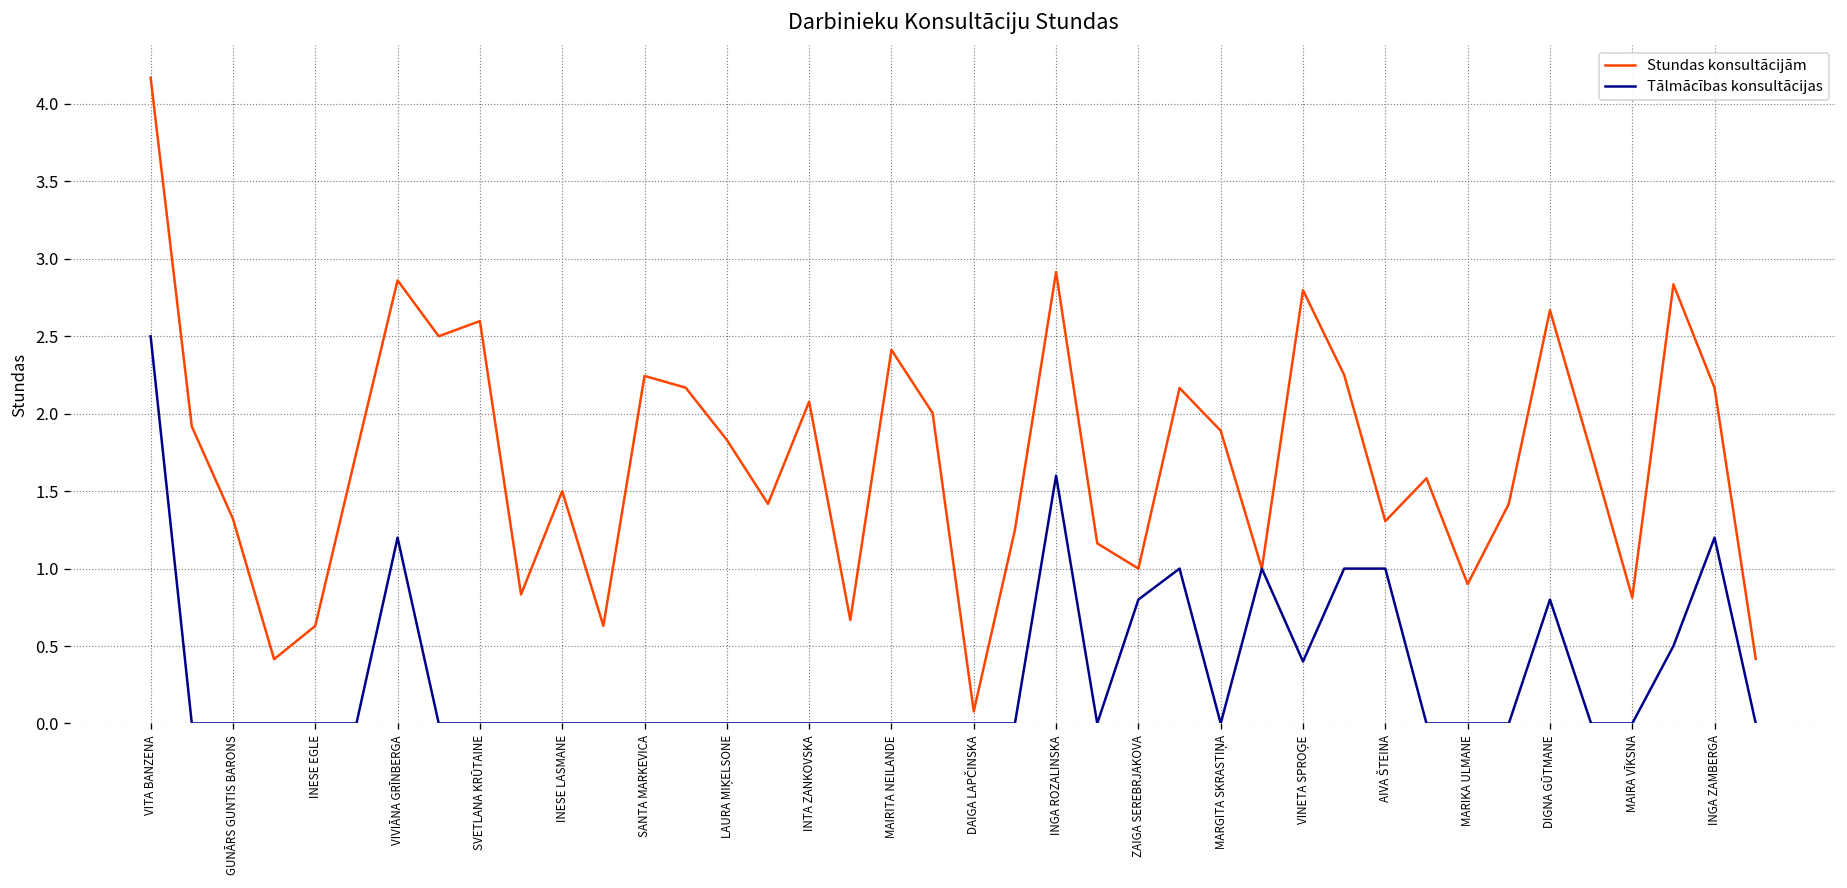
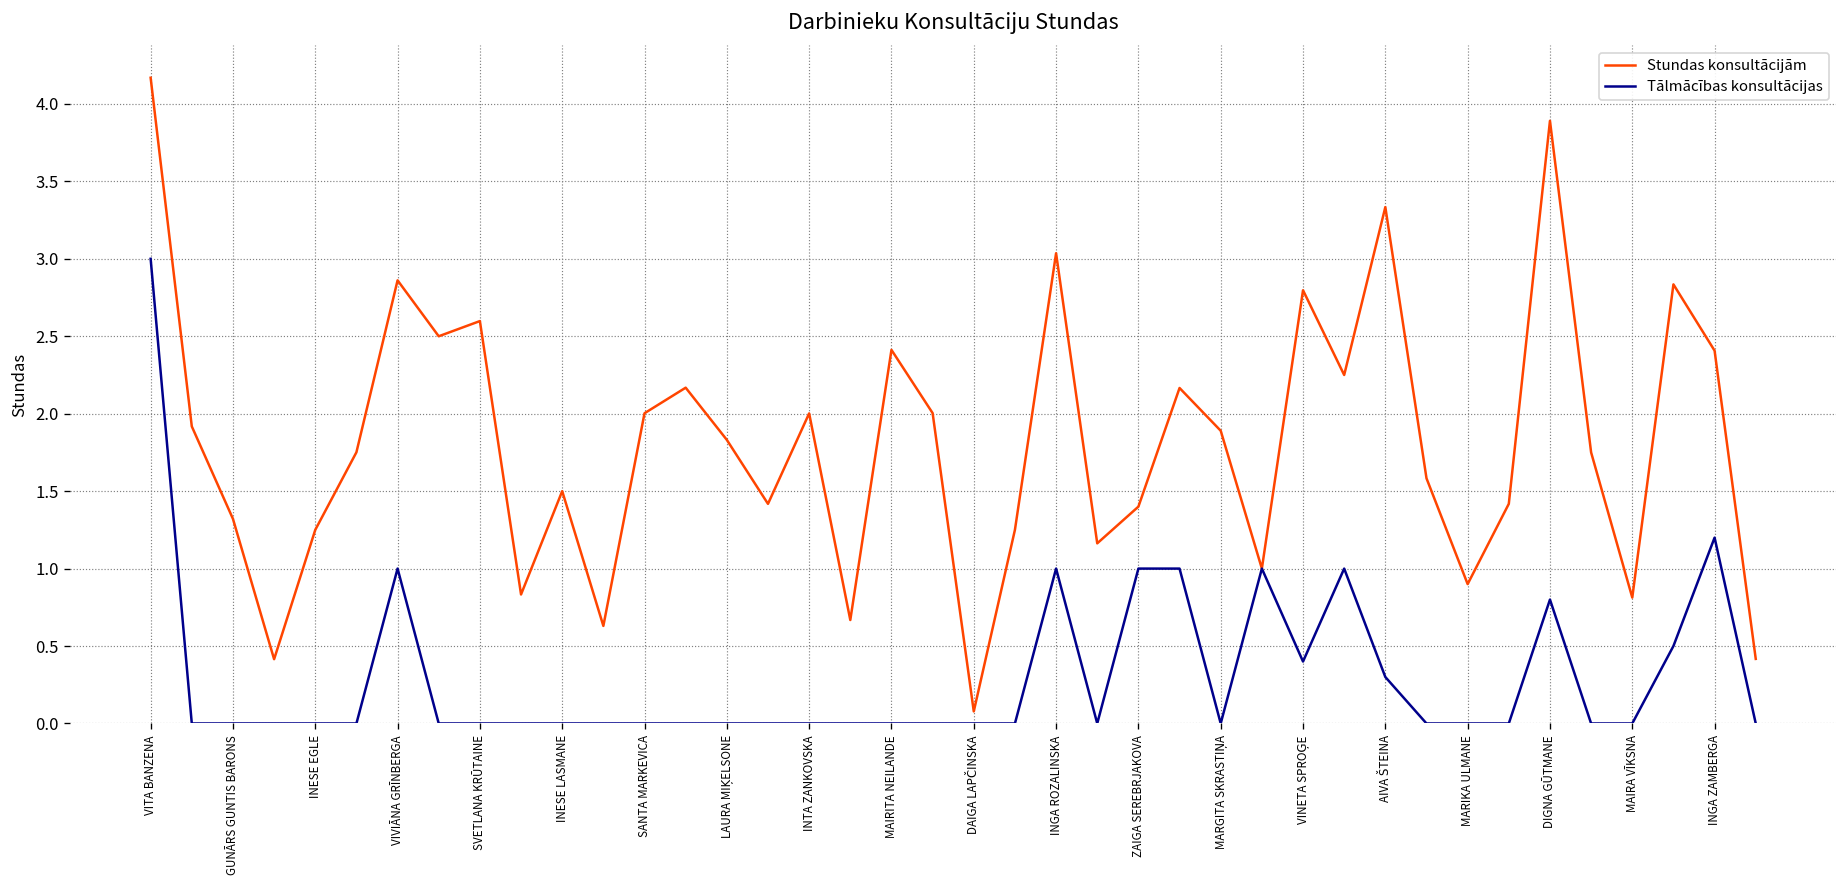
  {
    "Stundas konsultācijām": {
      "VITA BANZENA": 4.17,
      "GUNĀRS GUNTIS BARONS": 1.32,
-     "INESE EGLE": 0.63,
+     "INESE EGLE": 1.25,
      "VIVIĀNA GRĪNBERGA": 2.86,
      "SVETLANA KRŪTAINE": 2.60,
      "INESE LASMANE": 1.50,
-     "SANTA MARKEVICA": 2.24,
+     "SANTA MARKEVICA": 2.00,
      "LAURA MIĶELSONE": 1.83,
-     "INTA ZANKOVSKA": 2.08,
+     "INTA ZANKOVSKA": 2.00,
      "MAIRITA NEILANDE": 2.41,
      "DAIGA LAPČINSKA": 0.08,
-     "INGA ROZALINSKA": 2.92,
-     "ZAIGA SEREBRJAKOVA": 1.0,
+     "INGA ROZALINSKA": 3.04,
+     "ZAIGA SEREBRJAKOVA": 1.4,
      "MARGITA SKRASTIŅA": 1.89,
      "VINETA SPROĢE": 2.80,
-     "AIVA ŠTEINA": 1.31,
+     "AIVA ŠTEINA": 3.33,
      "MARIKA ULMANE": 0.90,
-     "DIGNA GŪTMANE": 2.67,
+     "DIGNA GŪTMANE": 3.89,
      "MAIRA VĪKSNA": 0.81,
-     "INGA ZAMBERGA": 2.17
+     "INGA ZAMBERGA": 2.41
    },
    "Tālmācības konsultācijas": {
-     "VITA BANZENA": 2.5,
+     "VITA BANZENA": 3.0,
      "GUNĀRS GUNTIS BARONS": 0.0,
      "INESE EGLE": 0.0,
-     "VIVIĀNA GRĪNBERGA": 1.2,
+     "VIVIĀNA GRĪNBERGA": 1.0,
      "SVETLANA KRŪTAINE": 0.0,
      "INESE LASMANE": 0.0,
      "SANTA MARKEVICA": 0.0,
      "LAURA MIĶELSONE": 0.0,
      "INTA ZANKOVSKA": 0.0,
      "MAIRITA NEILANDE": 0.0,
      "DAIGA LAPČINSKA": 0.0,
-     "INGA ROZALINSKA": 1.6,
-     "ZAIGA SEREBRJAKOVA": 0.8,
+     "INGA ROZALINSKA": 1.0,
+     "ZAIGA SEREBRJAKOVA": 1.0,
      "MARGITA SKRASTIŅA": 0.0,
      "VINETA SPROĢE": 0.4,
-     "AIVA ŠTEINA": 1.0,
+     "AIVA ŠTEINA": 0.3,
      "MARIKA ULMANE": 0.0,
      "DIGNA GŪTMANE": 0.8,
      "MAIRA VĪKSNA": 0.0,
      "INGA ZAMBERGA": 1.2
    }
  }
